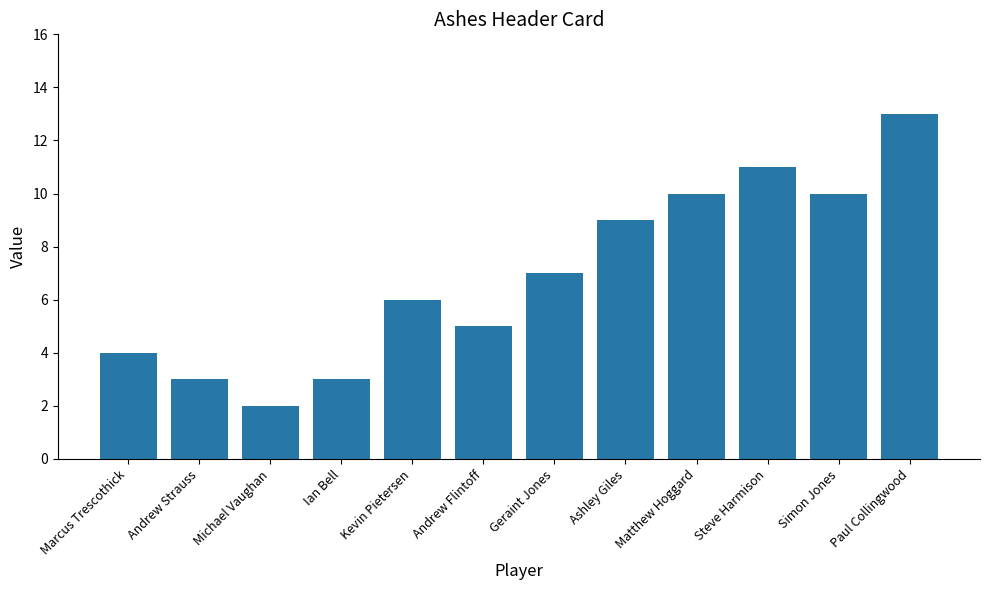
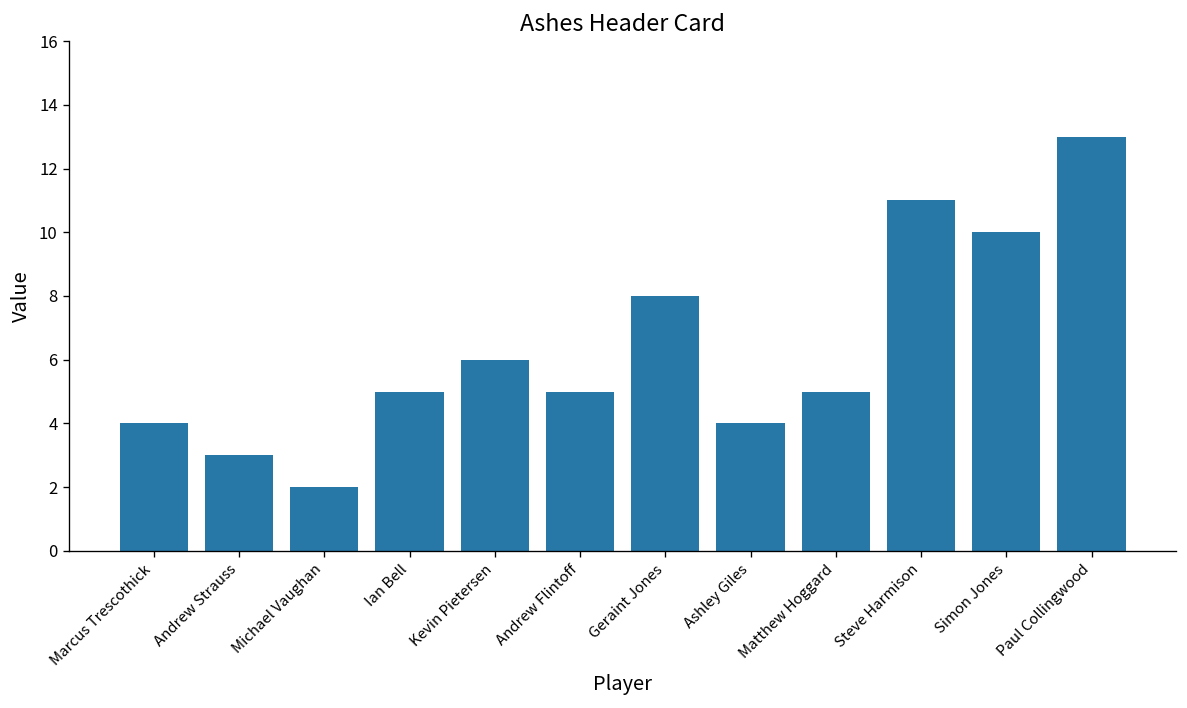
  {
    "Marcus Trescothick": 4,
    "Andrew Strauss": 3,
    "Michael Vaughan": 2,
-   "Ian Bell": 3,
+   "Ian Bell": 5,
    "Kevin Pietersen": 6,
    "Andrew Flintoff": 5,
-   "Geraint Jones": 7,
-   "Ashley Giles": 9,
-   "Matthew Hoggard": 10,
+   "Geraint Jones": 8,
+   "Ashley Giles": 4,
+   "Matthew Hoggard": 5,
    "Steve Harmison": 11,
    "Simon Jones": 10,
    "Paul Collingwood": 13
  }
